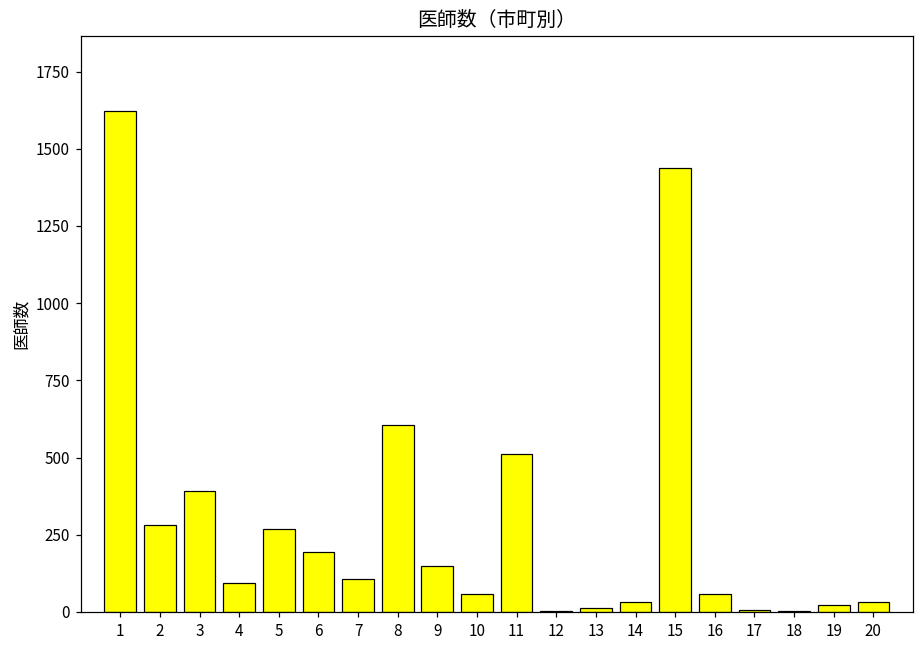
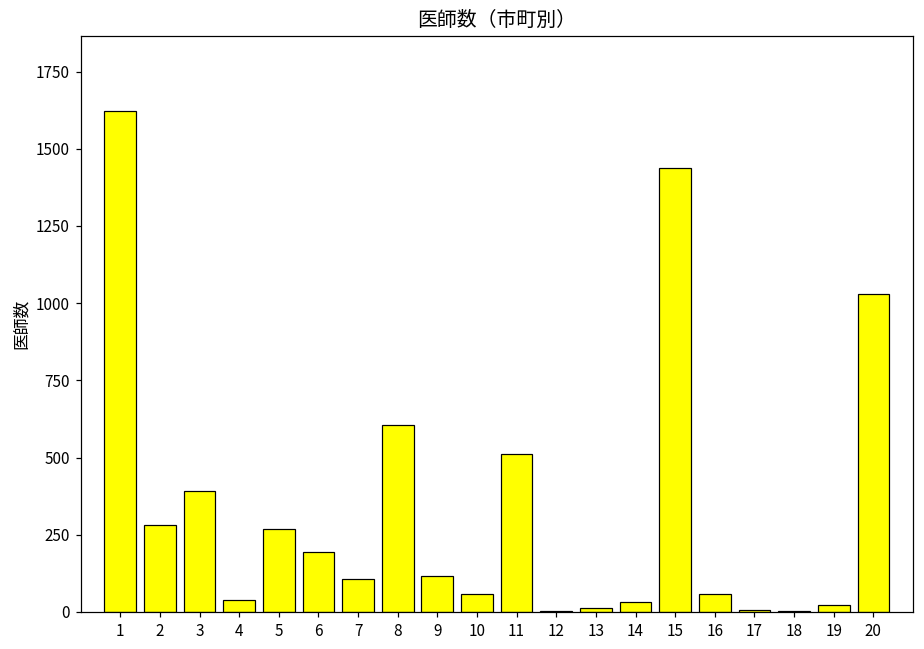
  {
    "1": 1620,
    "2": 280,
    "3": 390,
-   "4": 90,
+   "4": 40,
    "5": 270,
    "6": 200,
    "7": 110,
    "8": 610,
-   "9": 150,
+   "9": 120,
    "10": 60,
    "11": 510,
    "13": 10,
    "14": 30,
    "15": 1440,
    "16": 60,
    "19": 20,
-   "20": 30
+   "20": 1030
  }
